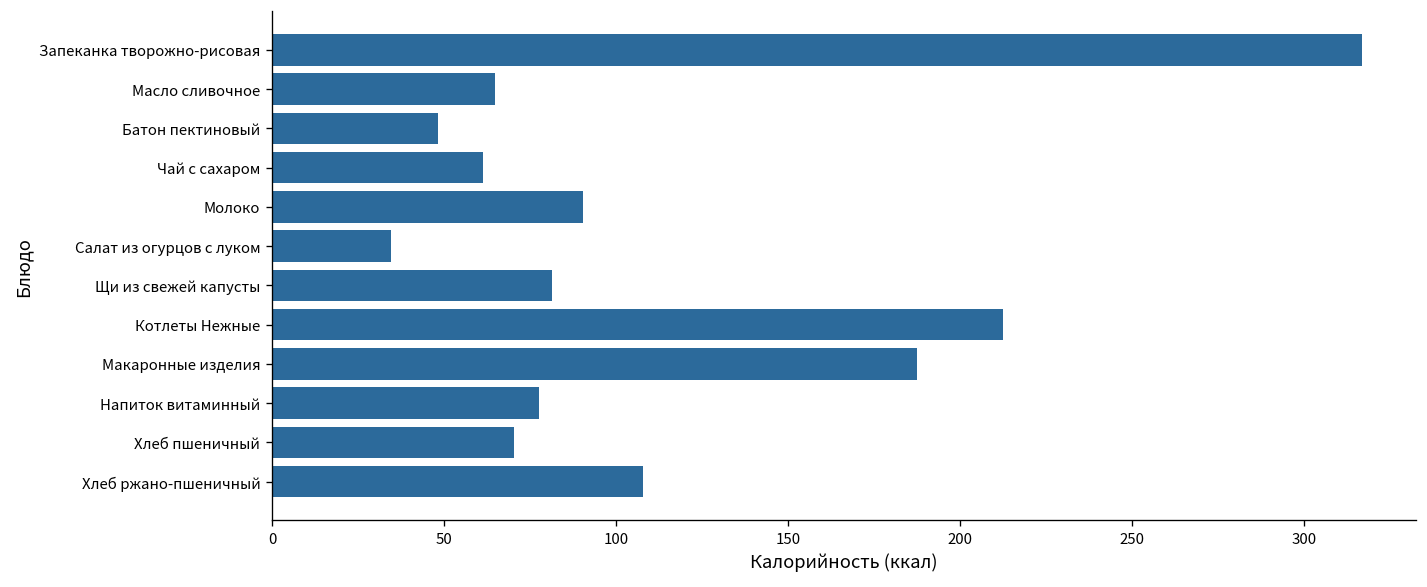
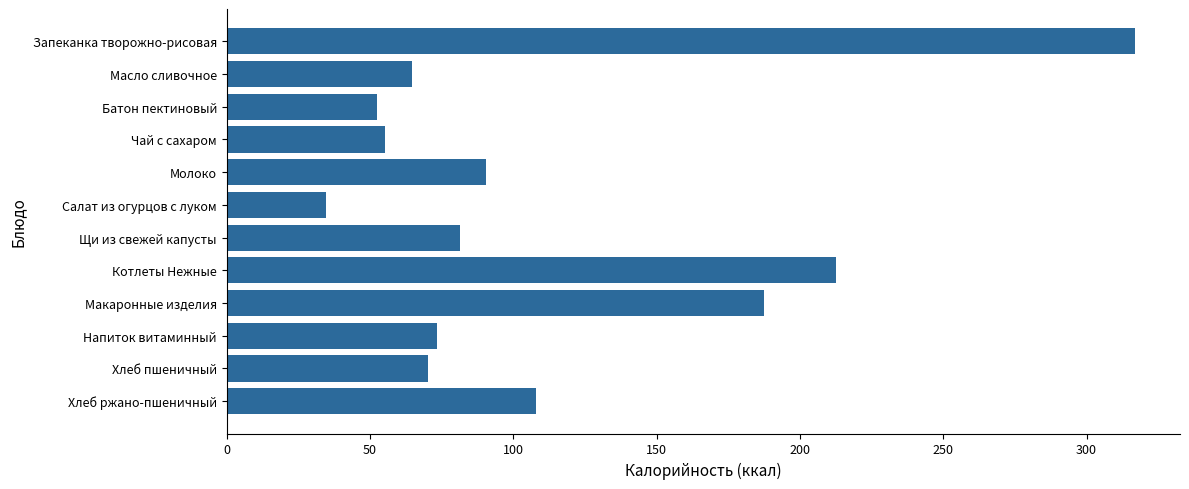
  {
    "Запеканка творожно-рисовая": 317,
    "Масло сливочное": 65,
-   "Батон пектиновый": 48,
-   "Чай с сахаром": 61,
+   "Батон пектиновый": 52,
+   "Чай с сахаром": 55,
    "Молоко": 91,
    "Салат из огурцов с луком": 34,
    "Щи из свежей капусты": 81,
    "Котлеты Нежные": 213,
    "Макаронные изделия": 188,
-   "Напиток витаминный": 78,
+   "Напиток витаминный": 73,
    "Хлеб пшеничный": 70,
    "Хлеб ржано-пшеничный": 108
  }
